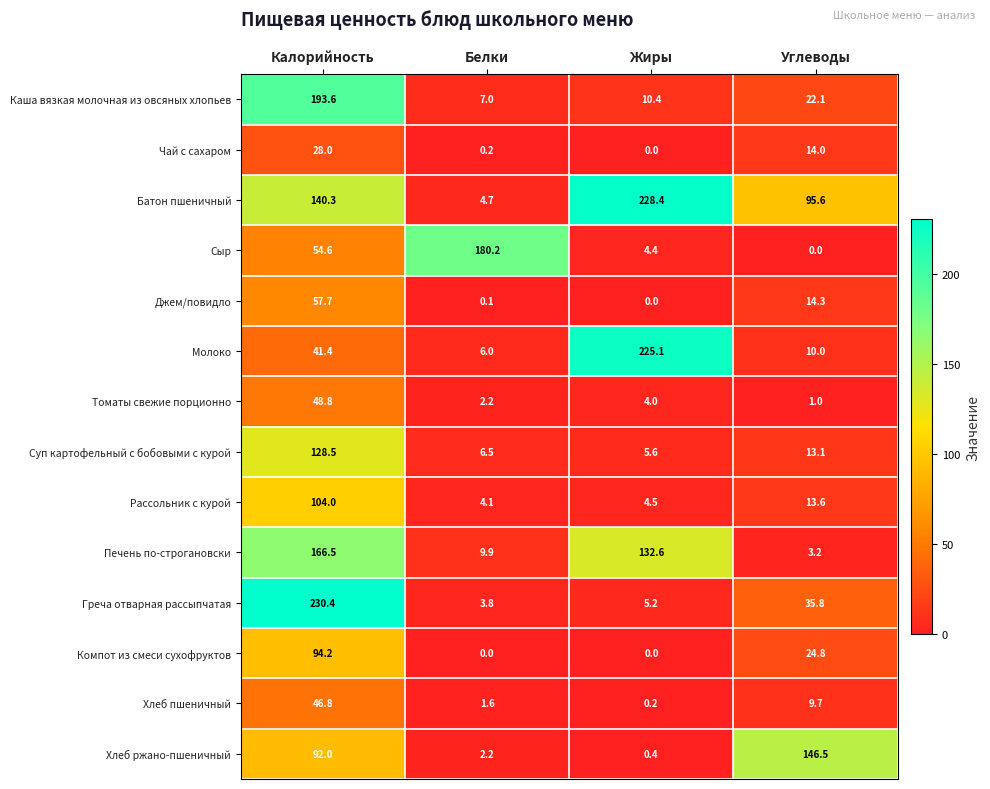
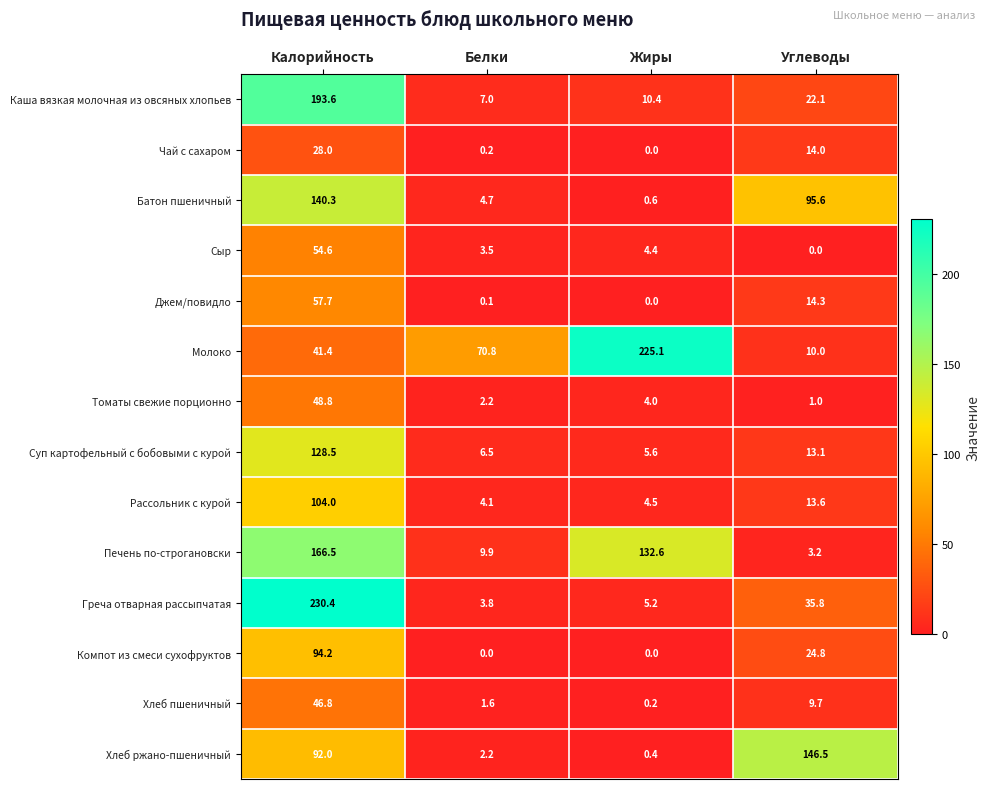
  {
    "Каша вязкая молочная из овсяных хлопьев": {
      "Калорийность": 193.6,
      "Белки": 7.0,
      "Жиры": 10.4,
      "Углеводы": 22.1
    },
    "Чай с сахаром": {
      "Калорийность": 28.0,
      "Белки": 0.2,
      "Жиры": 0.0,
      "Углеводы": 14.0
    },
    "Батон пшеничный": {
      "Калорийность": 140.3,
      "Белки": 4.7,
-     "Жиры": 228.4,
+     "Жиры": 0.6,
      "Углеводы": 95.6
    },
    "Сыр": {
      "Калорийность": 54.6,
-     "Белки": 180.2,
+     "Белки": 3.5,
      "Жиры": 4.4,
      "Углеводы": 0.0
    },
    "Джем/повидло": {
      "Калорийность": 57.7,
      "Белки": 0.1,
      "Жиры": 0.0,
      "Углеводы": 14.3
    },
    "Молоко": {
      "Калорийность": 41.4,
-     "Белки": 6.0,
+     "Белки": 70.8,
      "Жиры": 225.1,
      "Углеводы": 10.0
    },
    "Томаты свежие порционно": {
      "Калорийность": 48.8,
      "Белки": 2.2,
      "Жиры": 4.0,
      "Углеводы": 1.0
    },
    "Суп картофельный с бобовыми с курой": {
      "Калорийность": 128.5,
      "Белки": 6.5,
      "Жиры": 5.6,
      "Углеводы": 13.1
    },
    "Рассольник с курой": {
      "Калорийность": 104.0,
      "Белки": 4.1,
      "Жиры": 4.5,
      "Углеводы": 13.6
    },
    "Печень по-строгановски": {
      "Калорийность": 166.5,
      "Белки": 9.9,
      "Жиры": 132.6,
      "Углеводы": 3.2
    },
    "Греча отварная рассыпчатая": {
      "Калорийность": 230.4,
      "Белки": 3.8,
      "Жиры": 5.2,
      "Углеводы": 35.8
    },
    "Компот из смеси сухофруктов": {
      "Калорийность": 94.2,
      "Белки": 0.0,
      "Жиры": 0.0,
      "Углеводы": 24.8
    },
    "Хлеб пшеничный": {
      "Калорийность": 46.8,
      "Белки": 1.6,
      "Жиры": 0.2,
      "Углеводы": 9.7
    },
    "Хлеб ржано-пшеничный": {
      "Калорийность": 92.0,
      "Белки": 2.2,
      "Жиры": 0.4,
      "Углеводы": 146.5
    }
  }
